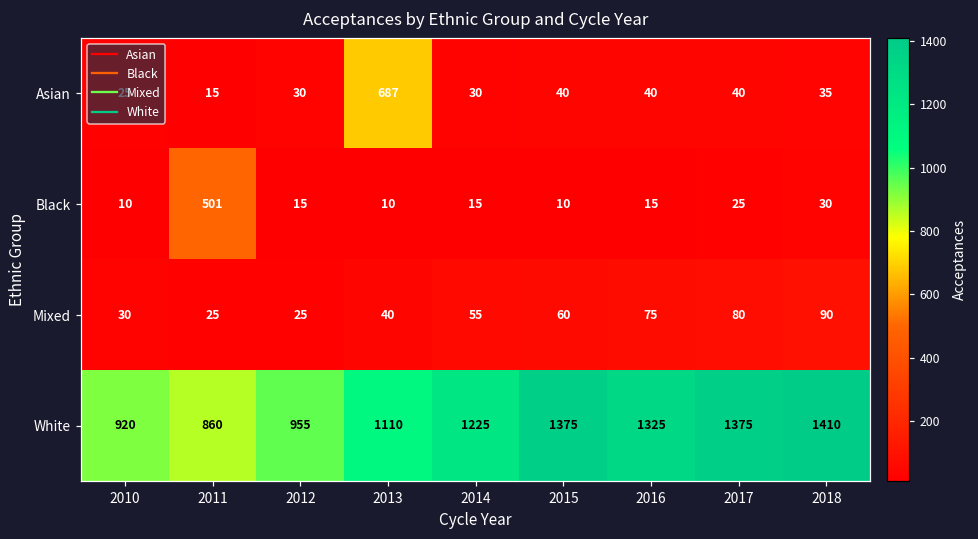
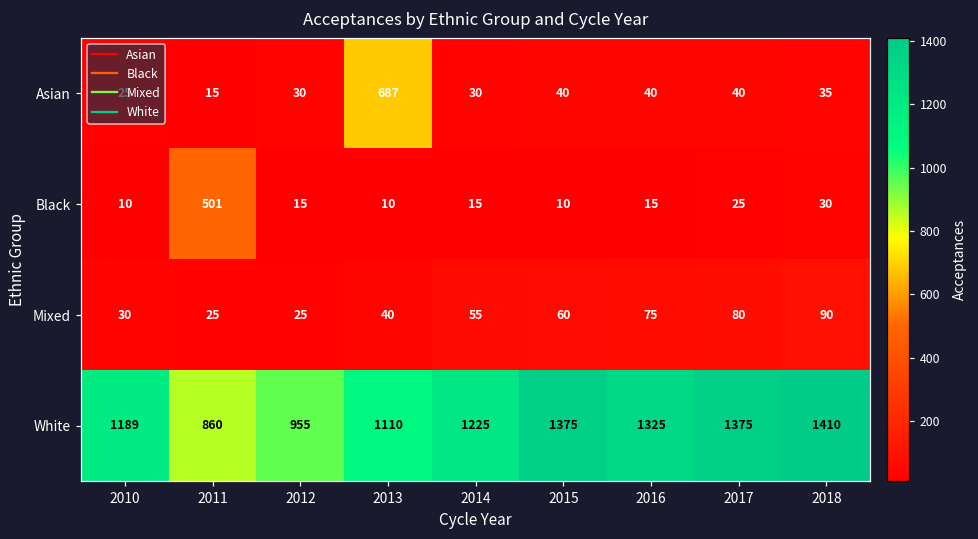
  {
    "Asian": {
      "2011": 15,
      "2012": 30,
      "2013": 687,
      "2014": 30,
      "2015": 40,
      "2016": 40,
      "2017": 40,
      "2018": 35
    },
    "Black": {
      "2010": 10,
      "2011": 501,
      "2012": 15,
      "2013": 10,
      "2014": 15,
      "2015": 10,
      "2016": 15,
      "2017": 25,
      "2018": 30
    },
    "Mixed": {
      "2010": 30,
      "2011": 25,
      "2012": 25,
      "2013": 40,
      "2014": 55,
      "2015": 60,
      "2016": 75,
      "2017": 80,
      "2018": 90
    },
    "White": {
-     "2010": 920,
+     "2010": 1189,
      "2011": 860,
      "2012": 955,
      "2013": 1110,
      "2014": 1225,
      "2015": 1375,
      "2016": 1325,
      "2017": 1375,
      "2018": 1410
    }
  }
